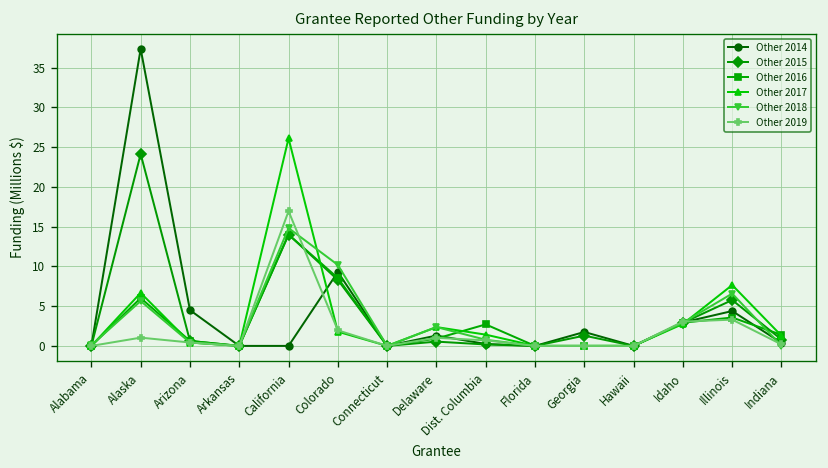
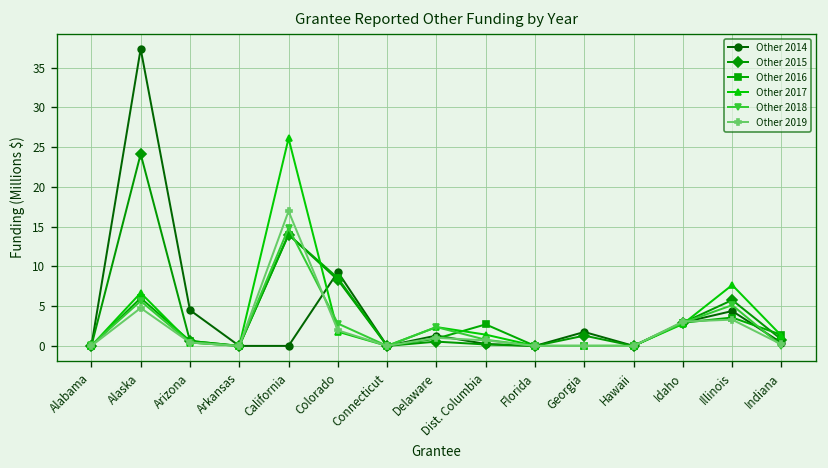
  {
    "Other 2018": {
      "California": 15,
-     "Colorado": 10,
-     "Illinois": 7
+     "Colorado": 3,
+     "Illinois": 5
    },
    "Other 2019": {
-     "Alaska": 1,
+     "Alaska": 5,
      "California": 17
    }
  }
